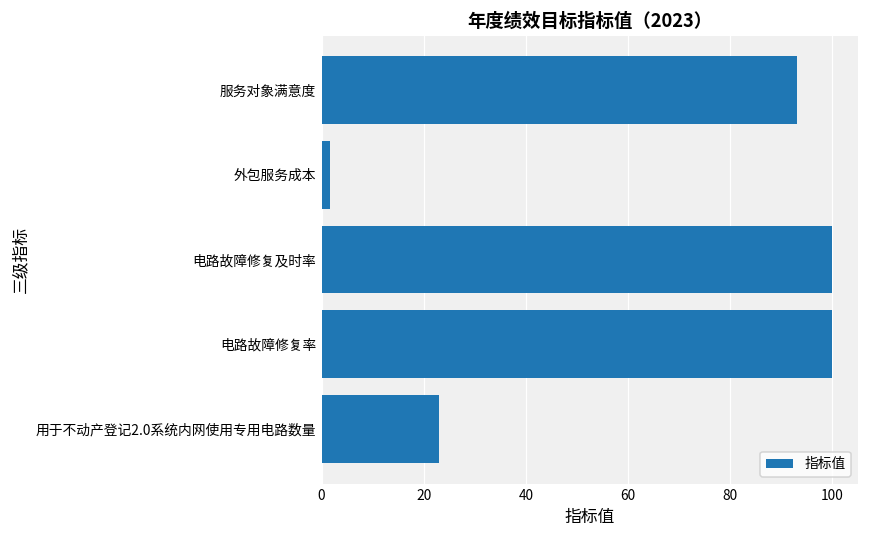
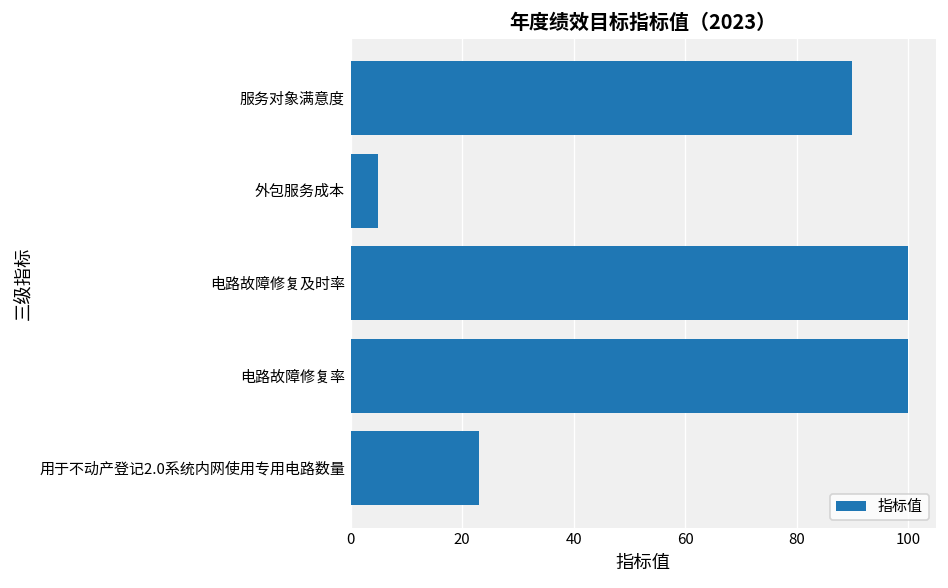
  {
-   "服务对象满意度": 93,
-   "外包服务成本": 2,
+   "服务对象满意度": 90,
+   "外包服务成本": 5,
    "电路故障修复及时率": 100,
    "电路故障修复率": 100,
    "用于不动产登记2.0系统内网使用专用电路数量": 23
  }
